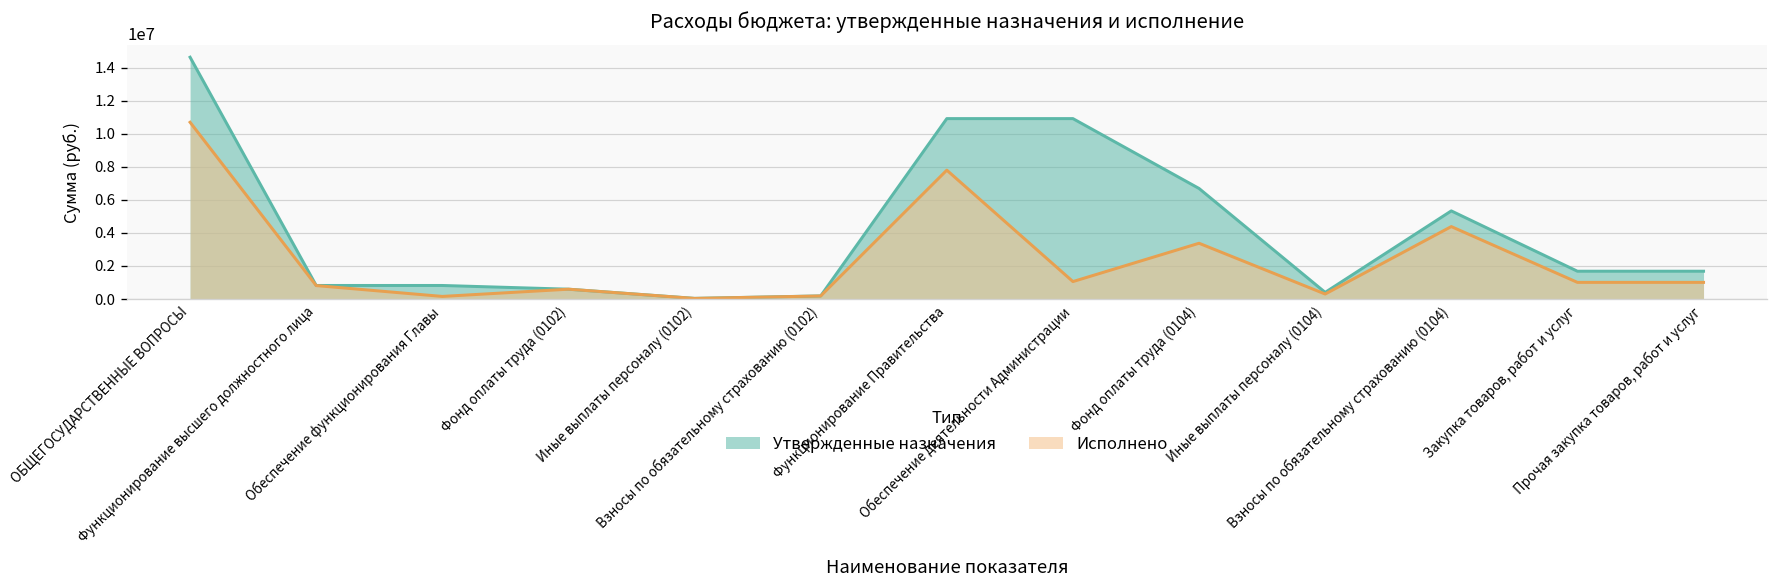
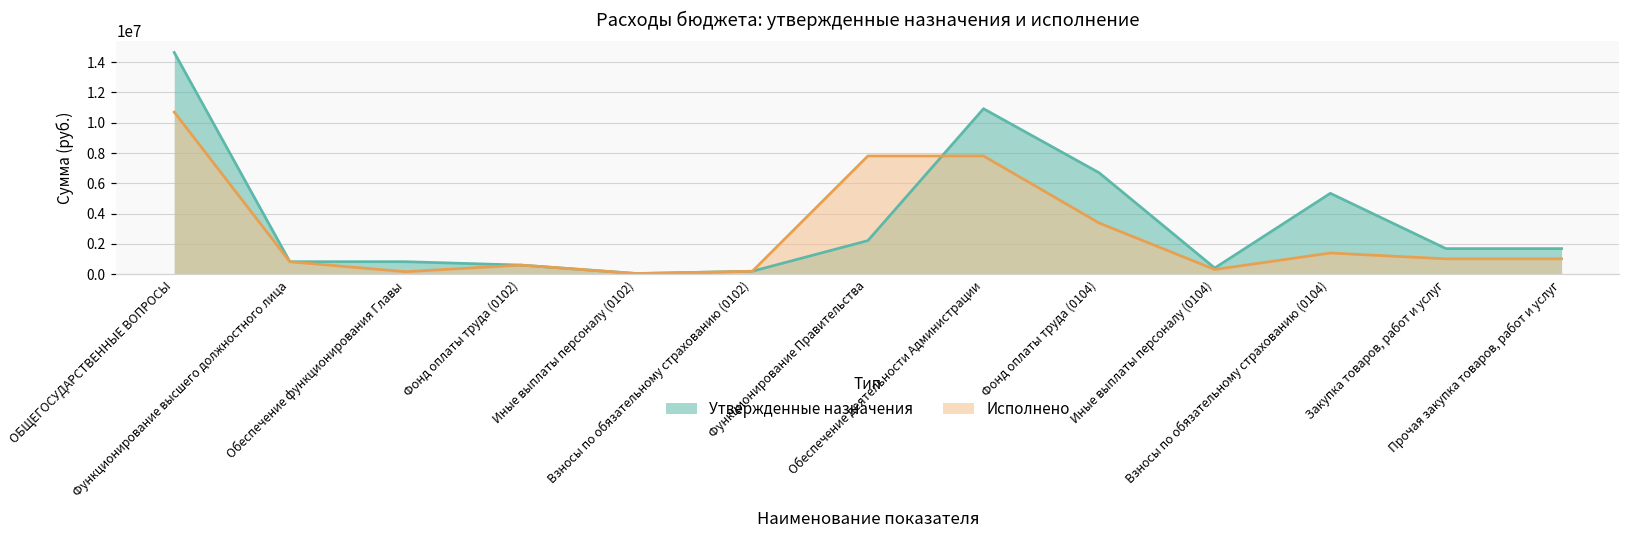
  {
    "Утвержденные назначения": {
      "ОБЩЕГОСУДАРСТВЕННЫЕ ВОПРОСЫ": 14600000,
      "Обеспечение функционирования Главы": 800000,
-     "Функционирование Правительства": 10900000,
+     "Функционирование Правительства": 2200000,
      "Обеспечение деятельности Администрации": 10900000,
      "Фонд оплаты труда (0104)": 6700000,
      "Взносы по обязательному страхованию (0104)": 5300000,
      "Закупка товаров, работ и услуг": 1700000,
      "Прочая закупка товаров, работ и услуг": 1700000
    },
    "Исполнено": {
      "ОБЩЕГОСУДАРСТВЕННЫЕ ВОПРОСЫ": 10700000,
      "Обеспечение функционирования Главы": 200000,
      "Функционирование Правительства": 7800000,
-     "Обеспечение деятельности Администрации": 1100000,
+     "Обеспечение деятельности Администрации": 7800000,
      "Фонд оплаты труда (0104)": 3400000,
-     "Взносы по обязательному страхованию (0104)": 4400000,
+     "Взносы по обязательному страхованию (0104)": 1400000,
      "Закупка товаров, работ и услуг": 1000000,
      "Прочая закупка товаров, работ и услуг": 1000000
    }
  }
